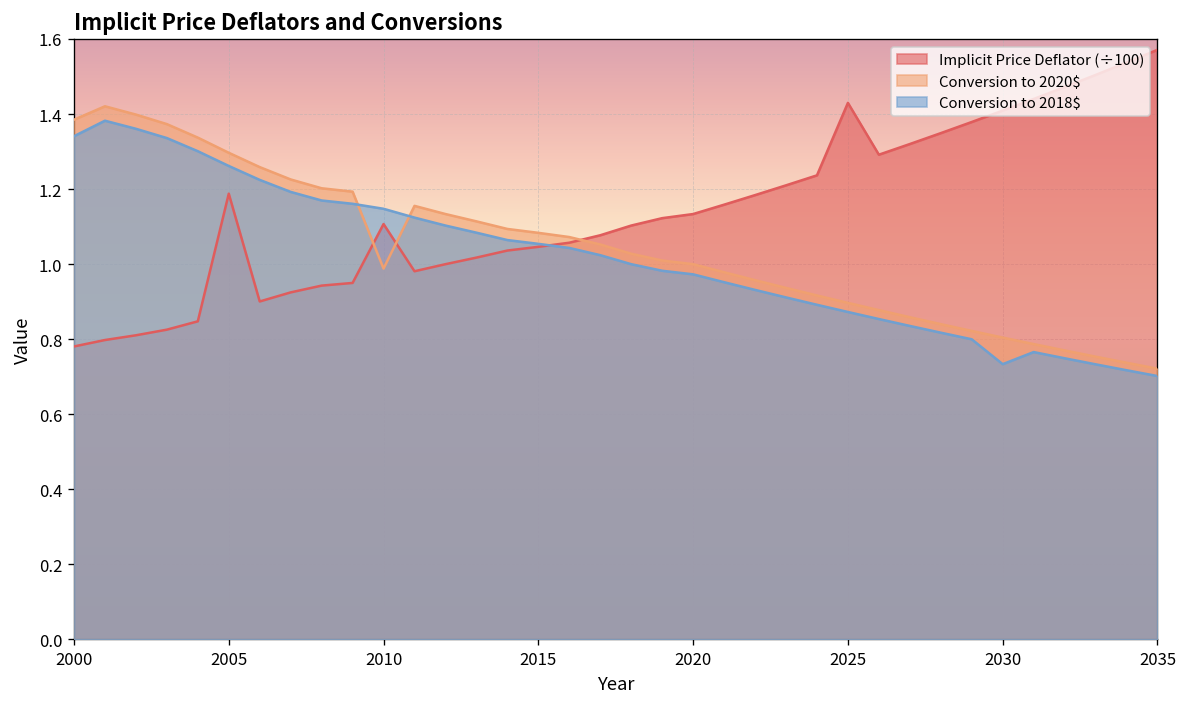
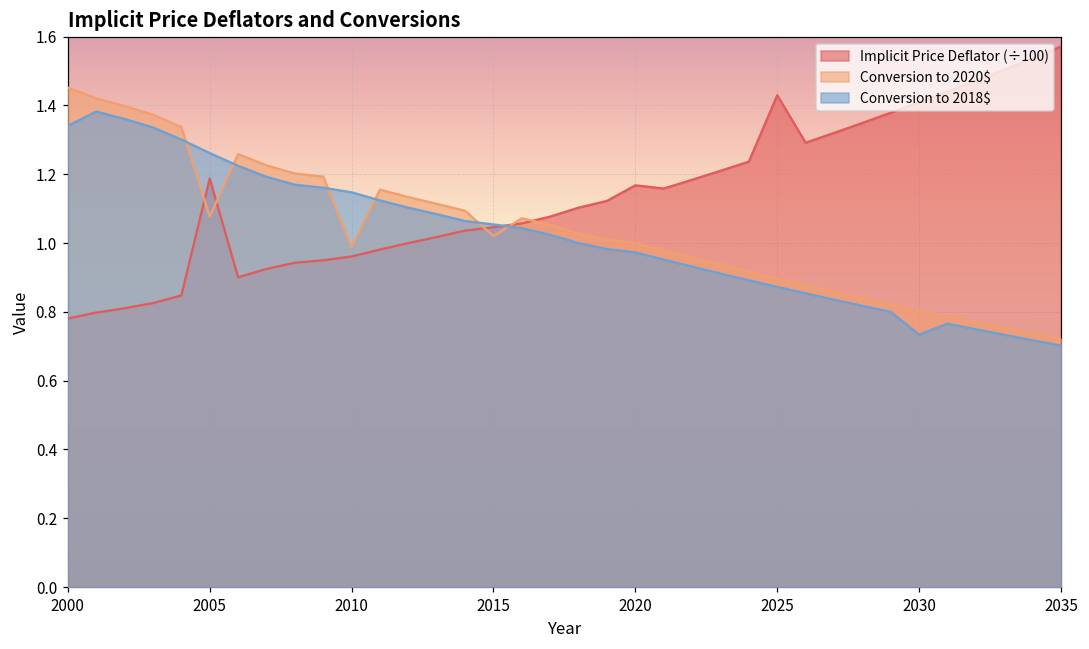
  {
    "Implicit Price Deflator (÷100)": {
      "2000": 0.78,
      "2005": 1.19,
-     "2010": 1.11,
-     "2020": 1.13,
+     "2010": 0.96,
+     "2020": 1.17,
      "2025": 1.43,
      "2035": 1.57
    },
    "Conversion to 2020$": {
-     "2000": 1.38,
-     "2005": 1.30,
+     "2000": 1.45,
+     "2005": 1.08,
      "2010": 0.99,
-     "2015": 1.08,
+     "2015": 1.02,
      "2020": 1.00,
      "2025": 0.90,
      "2030": 0.80,
      "2035": 0.72
    },
    "Conversion to 2018$": {
      "2000": 1.34,
      "2005": 1.26,
      "2010": 1.15,
      "2020": 0.97,
      "2025": 0.87,
      "2030": 0.73,
      "2035": 0.70
    }
  }
